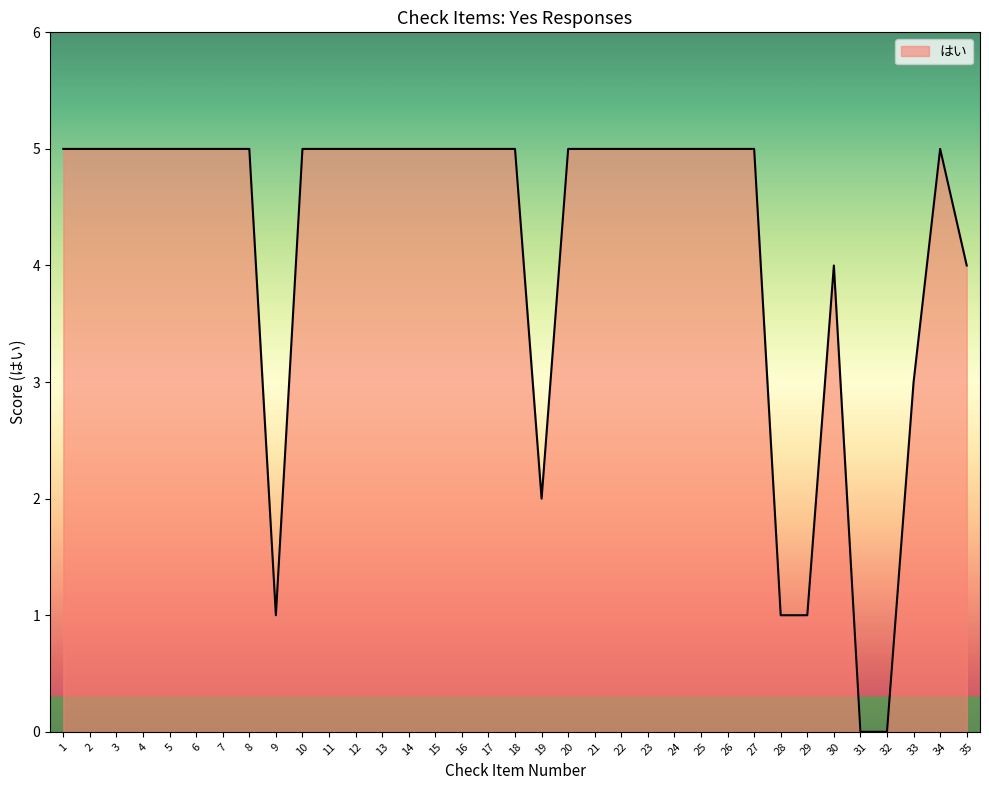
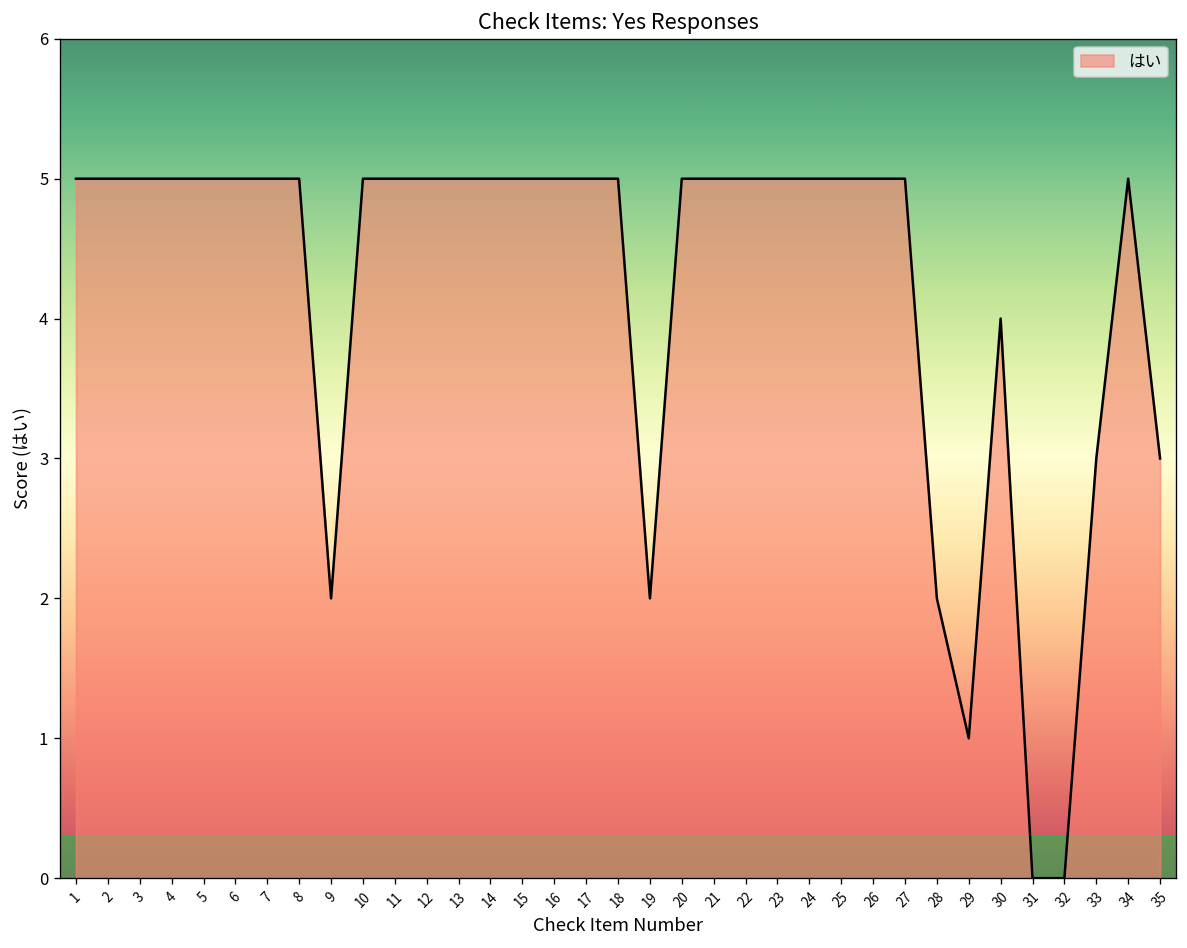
  {
    "1": 5,
    "2": 5,
    "3": 5,
    "4": 5,
    "5": 5,
    "6": 5,
    "7": 5,
    "8": 5,
-   "9": 1,
+   "9": 2,
    "10": 5,
    "11": 5,
    "12": 5,
    "13": 5,
    "14": 5,
    "15": 5,
    "16": 5,
    "17": 5,
    "18": 5,
    "19": 2,
    "20": 5,
    "21": 5,
    "22": 5,
    "23": 5,
    "24": 5,
    "25": 5,
    "26": 5,
    "27": 5,
-   "28": 1,
+   "28": 2,
    "29": 1,
    "30": 4,
    "33": 3,
    "34": 5,
-   "35": 4
+   "35": 3
  }
